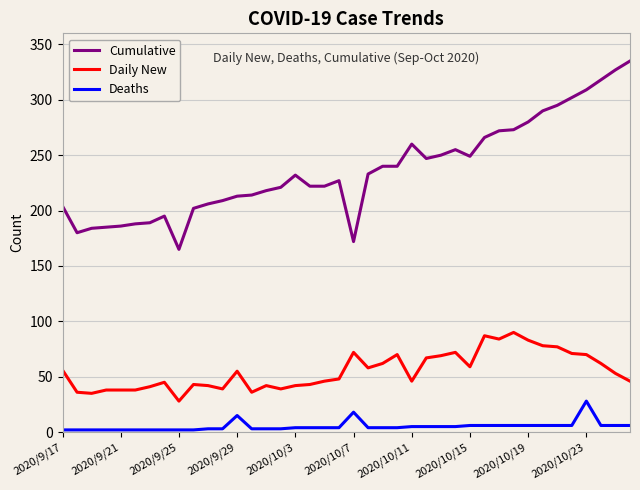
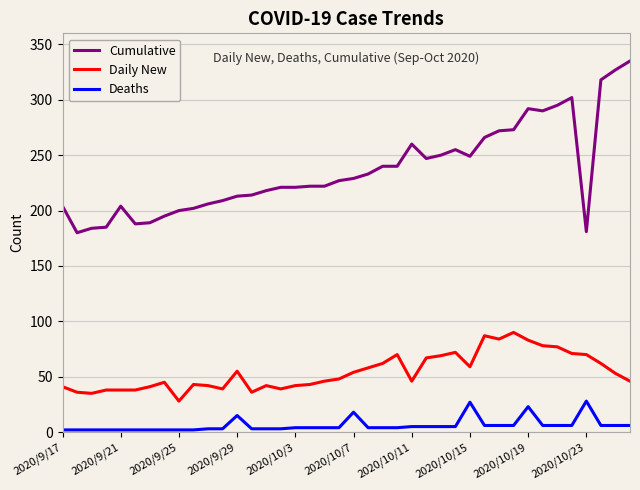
  {
    "Cumulative": {
      "2020/9/17": 204,
-     "2020/9/21": 186,
-     "2020/9/25": 165,
+     "2020/9/21": 204,
+     "2020/9/25": 200,
      "2020/9/29": 213,
-     "2020/10/3": 232,
-     "2020/10/7": 172,
+     "2020/10/3": 221,
+     "2020/10/7": 229,
      "2020/10/11": 260,
      "2020/10/15": 249,
-     "2020/10/19": 280,
-     "2020/10/23": 309
+     "2020/10/19": 292,
+     "2020/10/23": 181
    },
    "Daily New": {
-     "2020/9/17": 56,
+     "2020/9/17": 41,
      "2020/9/21": 38,
      "2020/9/25": 28,
      "2020/9/29": 55,
      "2020/10/3": 42,
-     "2020/10/7": 72,
+     "2020/10/7": 54,
      "2020/10/11": 46,
      "2020/10/15": 59,
      "2020/10/19": 83,
      "2020/10/23": 70
    },
    "Deaths": {
      "2020/9/17": 2,
      "2020/9/21": 2,
      "2020/9/25": 2,
      "2020/9/29": 15,
      "2020/10/3": 4,
      "2020/10/7": 18,
      "2020/10/11": 5,
-     "2020/10/15": 6,
-     "2020/10/19": 6,
+     "2020/10/15": 27,
+     "2020/10/19": 23,
      "2020/10/23": 28
    }
  }
